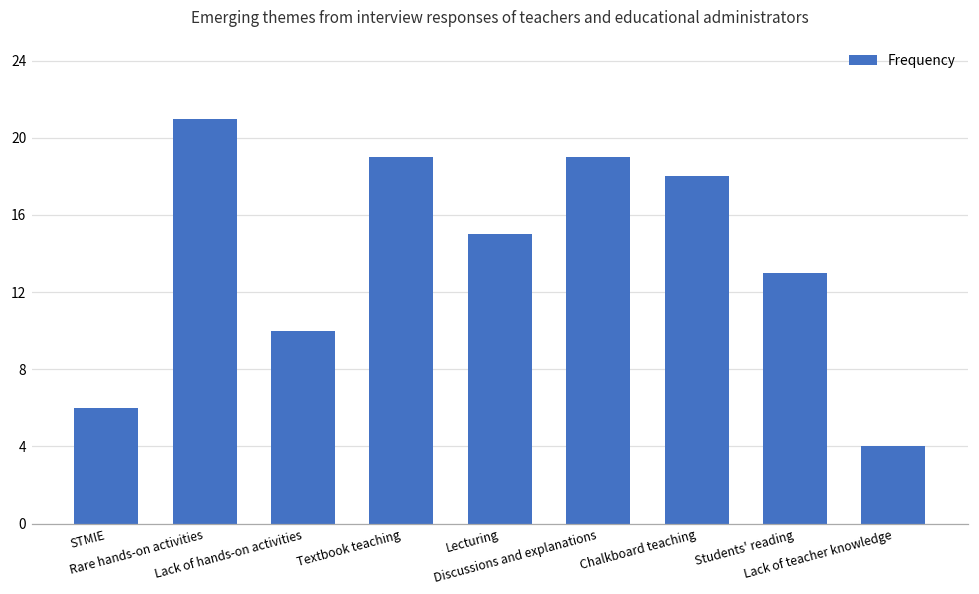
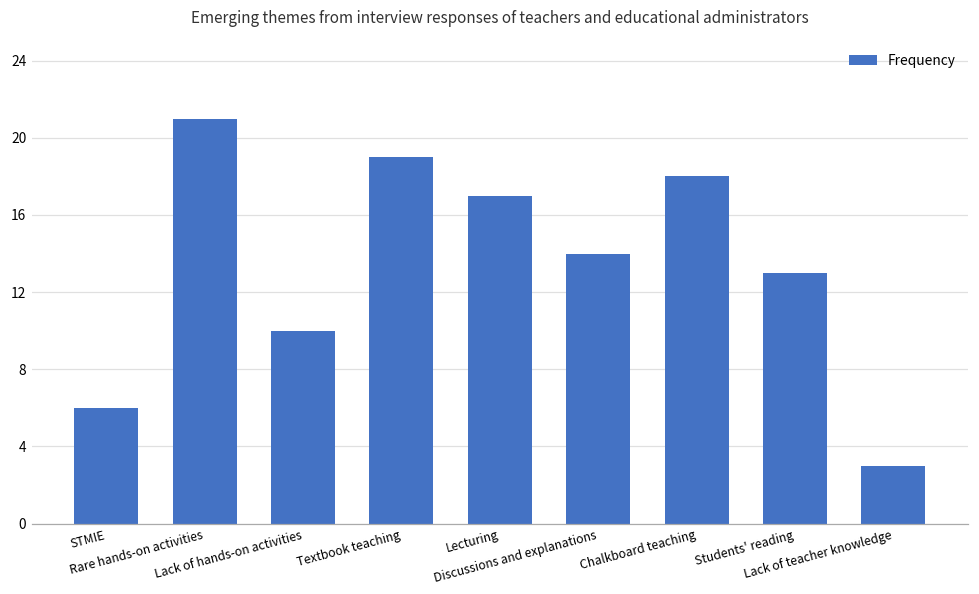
  {
    "STMIE": 6,
    "Rare hands-on activities": 21,
    "Lack of hands-on activities": 10,
    "Textbook teaching": 19,
-   "Lecturing": 15,
-   "Discussions and explanations": 19,
+   "Lecturing": 17,
+   "Discussions and explanations": 14,
    "Chalkboard teaching": 18,
    "Students' reading": 13,
-   "Lack of teacher knowledge": 4
+   "Lack of teacher knowledge": 3
  }
